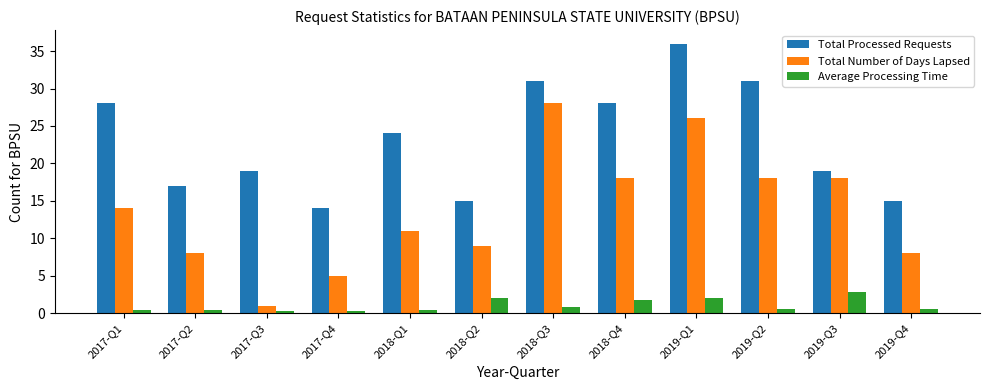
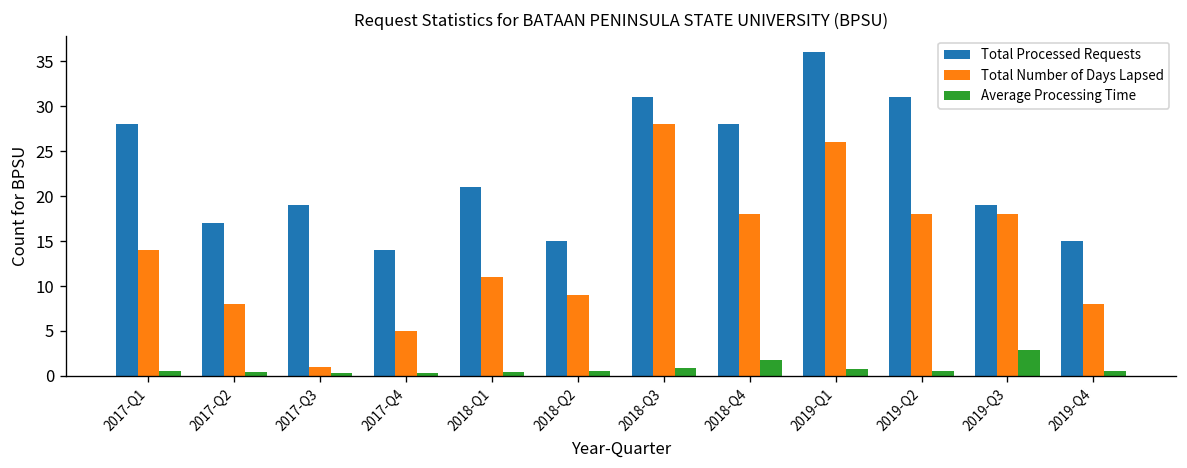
  {
    "Total Processed Requests": {
      "2017-Q1": 28,
      "2017-Q2": 17,
      "2017-Q3": 19,
      "2017-Q4": 14,
-     "2018-Q1": 24,
+     "2018-Q1": 21,
      "2018-Q2": 15,
      "2018-Q3": 31,
      "2018-Q4": 28,
      "2019-Q1": 36,
      "2019-Q2": 31,
      "2019-Q3": 19,
      "2019-Q4": 15
    },
    "Total Number of Days Lapsed": {
      "2017-Q1": 14,
      "2017-Q2": 8,
      "2017-Q3": 1,
      "2017-Q4": 5,
      "2018-Q1": 11,
      "2018-Q2": 9,
      "2018-Q3": 28,
      "2018-Q4": 18,
      "2019-Q1": 26,
      "2019-Q2": 18,
      "2019-Q3": 18,
      "2019-Q4": 8
    },
    "Average Processing Time": {
      "2017-Q1": 1,
      "2017-Q2": 0,
      "2017-Q4": 0,
      "2018-Q1": 0,
-     "2018-Q2": 2,
+     "2018-Q2": 1,
      "2018-Q3": 1,
      "2018-Q4": 2,
-     "2019-Q1": 2,
+     "2019-Q1": 1,
      "2019-Q2": 1,
      "2019-Q3": 3,
      "2019-Q4": 1
    }
  }
